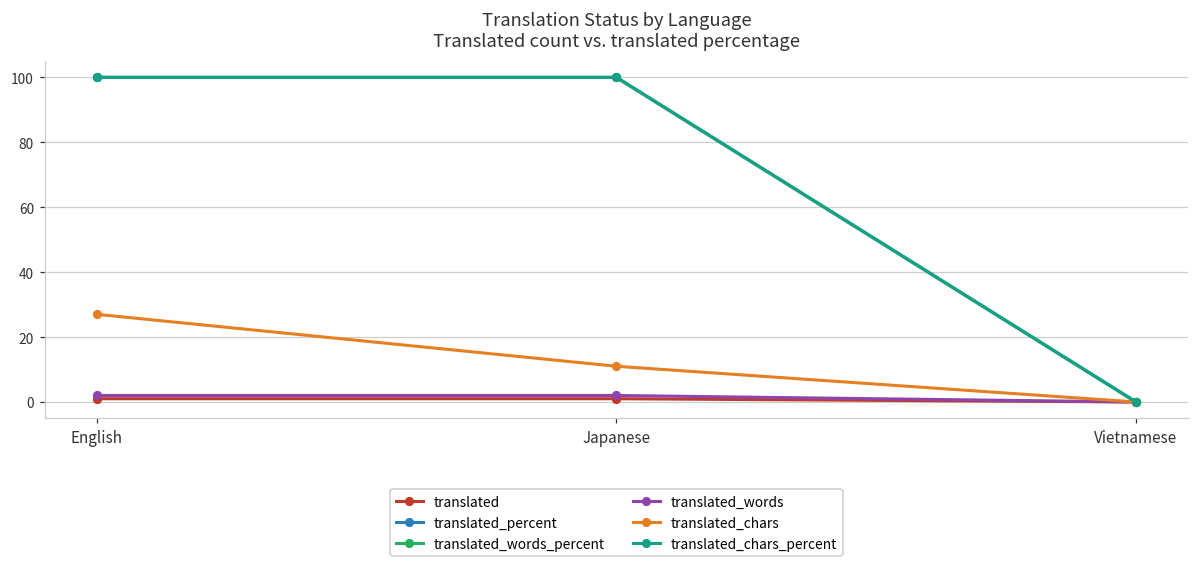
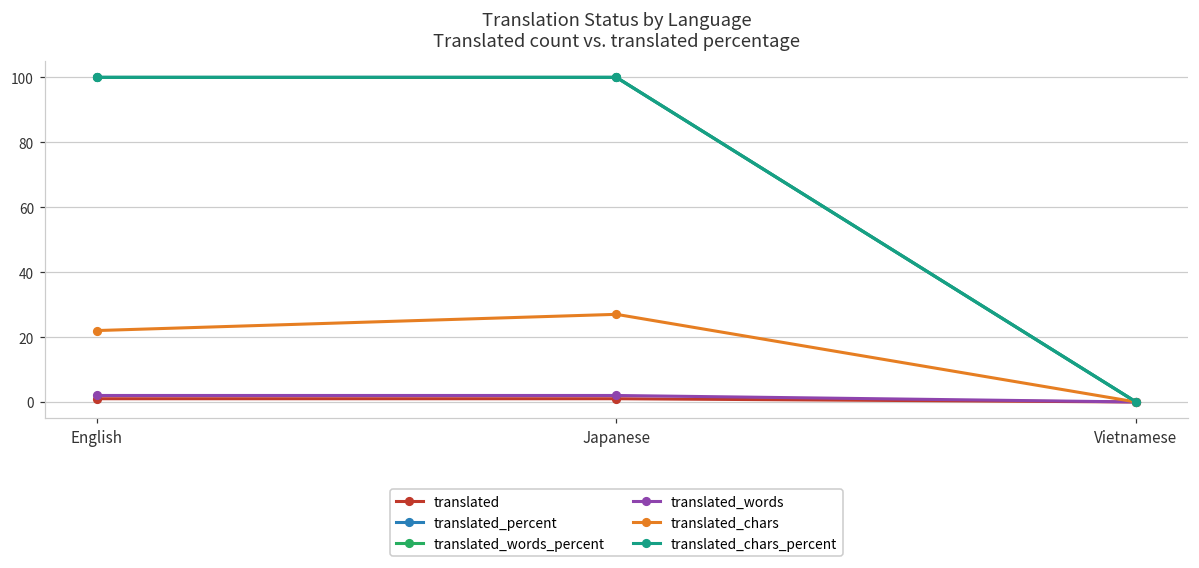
  {
    "translated": {
      "English": 1,
      "Japanese": 1
    },
    "translated_chars_percent": {
      "English": 100,
      "Japanese": 100
    },
    "translated_words": {
      "English": 2,
      "Japanese": 2
    },
    "translated_chars": {
-     "English": 27,
-     "Japanese": 11
+     "English": 22,
+     "Japanese": 27
    }
  }
